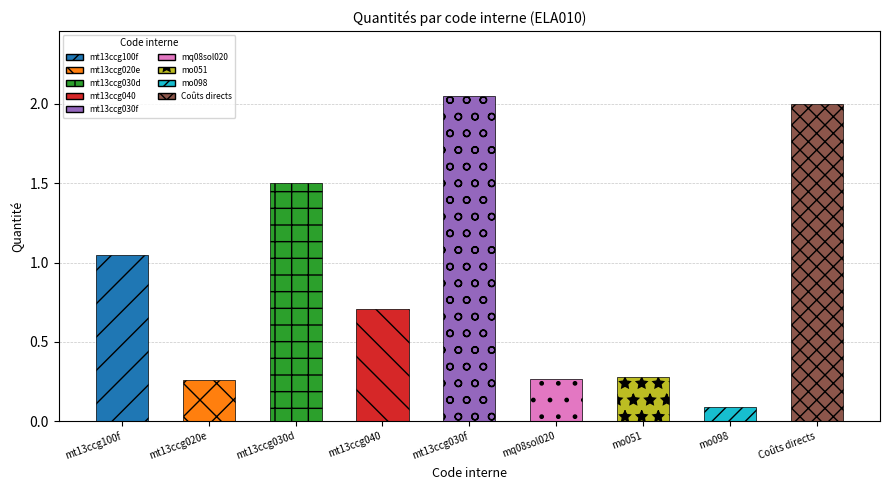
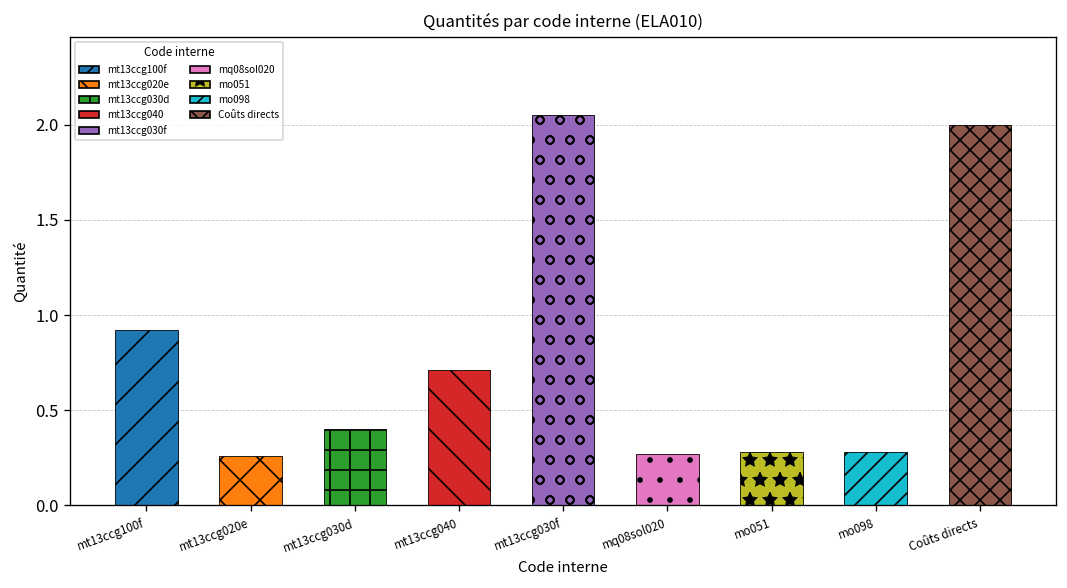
  {
-   "mt13ccg100f": 1.05,
+   "mt13ccg100f": 0.92,
    "mt13ccg020e": 0.26,
-   "mt13ccg030d": 1.5,
+   "mt13ccg030d": 0.4,
    "mt13ccg040": 0.71,
    "mt13ccg030f": 2.05,
    "mq08sol020": 0.27,
    "mo051": 0.28,
-   "mo098": 0.09,
+   "mo098": 0.28,
    "Coûts directs": 2.00
  }
